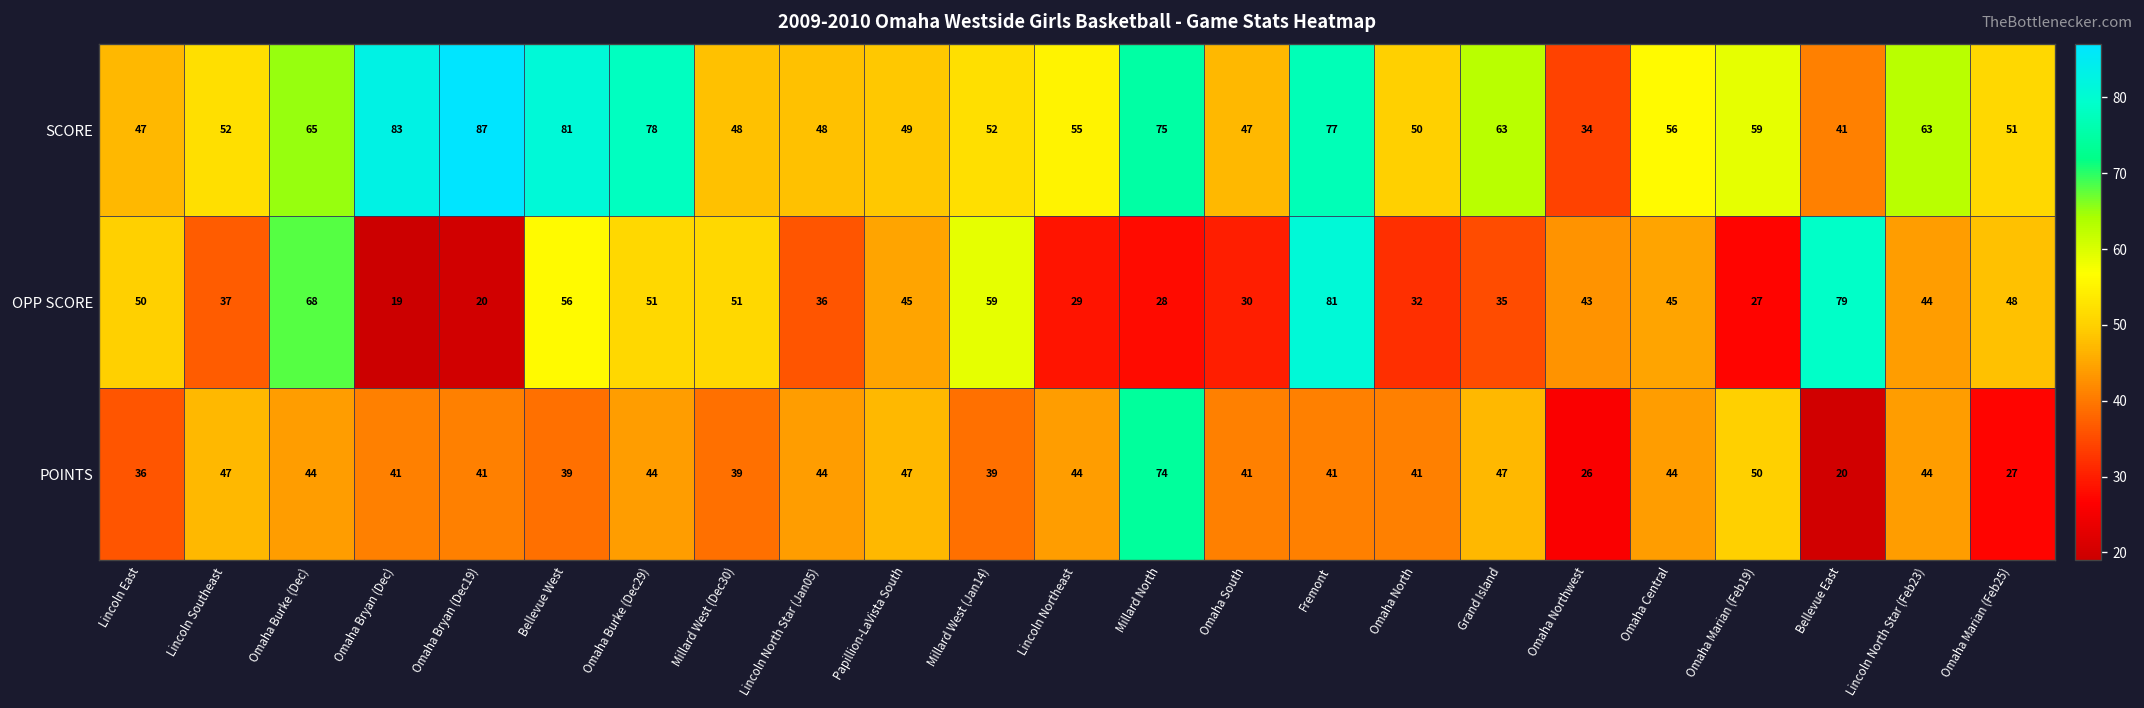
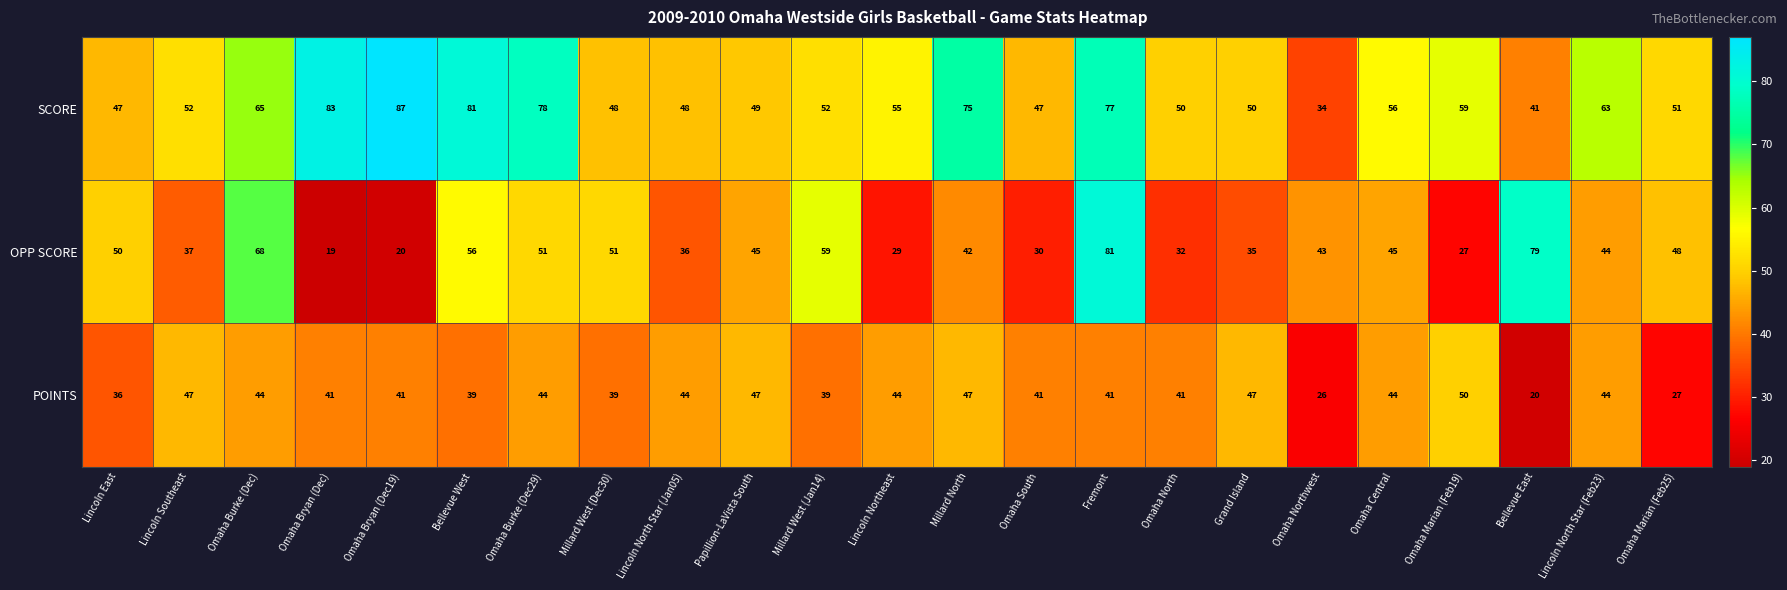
  {
    "SCORE": {
      "Lincoln East": 47,
      "Lincoln Southeast": 52,
      "Omaha Burke (Dec)": 65,
      "Omaha Bryan (Dec)": 83,
      "Omaha Bryan (Dec19)": 87,
      "Bellevue West": 81,
      "Omaha Burke (Dec29)": 78,
      "Millard West (Dec30)": 48,
      "Lincoln North Star (Jan05)": 48,
      "Papillion-LaVista South": 49,
      "Millard West (Jan14)": 52,
      "Lincoln Northeast": 55,
      "Millard North": 75,
      "Omaha South": 47,
      "Fremont": 77,
      "Omaha North": 50,
-     "Grand Island": 63,
+     "Grand Island": 50,
      "Omaha Northwest": 34,
      "Omaha Central": 56,
      "Omaha Marian (Feb19)": 59,
      "Bellevue East": 41,
      "Lincoln North Star (Feb23)": 63,
      "Omaha Marian (Feb25)": 51
    },
    "OPP SCORE": {
      "Lincoln East": 50,
      "Lincoln Southeast": 37,
      "Omaha Burke (Dec)": 68,
      "Omaha Bryan (Dec)": 19,
      "Omaha Bryan (Dec19)": 20,
      "Bellevue West": 56,
      "Omaha Burke (Dec29)": 51,
      "Millard West (Dec30)": 51,
      "Lincoln North Star (Jan05)": 36,
      "Papillion-LaVista South": 45,
      "Millard West (Jan14)": 59,
      "Lincoln Northeast": 29,
-     "Millard North": 28,
+     "Millard North": 42,
      "Omaha South": 30,
      "Fremont": 81,
      "Omaha North": 32,
      "Grand Island": 35,
      "Omaha Northwest": 43,
      "Omaha Central": 45,
      "Omaha Marian (Feb19)": 27,
      "Bellevue East": 79,
      "Lincoln North Star (Feb23)": 44,
      "Omaha Marian (Feb25)": 48
    },
    "POINTS": {
      "Lincoln East": 36,
      "Lincoln Southeast": 47,
      "Omaha Burke (Dec)": 44,
      "Omaha Bryan (Dec)": 41,
      "Omaha Bryan (Dec19)": 41,
      "Bellevue West": 39,
      "Omaha Burke (Dec29)": 44,
      "Millard West (Dec30)": 39,
      "Lincoln North Star (Jan05)": 44,
      "Papillion-LaVista South": 47,
      "Millard West (Jan14)": 39,
      "Lincoln Northeast": 44,
-     "Millard North": 74,
+     "Millard North": 47,
      "Omaha South": 41,
      "Fremont": 41,
      "Omaha North": 41,
      "Grand Island": 47,
      "Omaha Northwest": 26,
      "Omaha Central": 44,
      "Omaha Marian (Feb19)": 50,
      "Bellevue East": 20,
      "Lincoln North Star (Feb23)": 44,
      "Omaha Marian (Feb25)": 27
    }
  }
